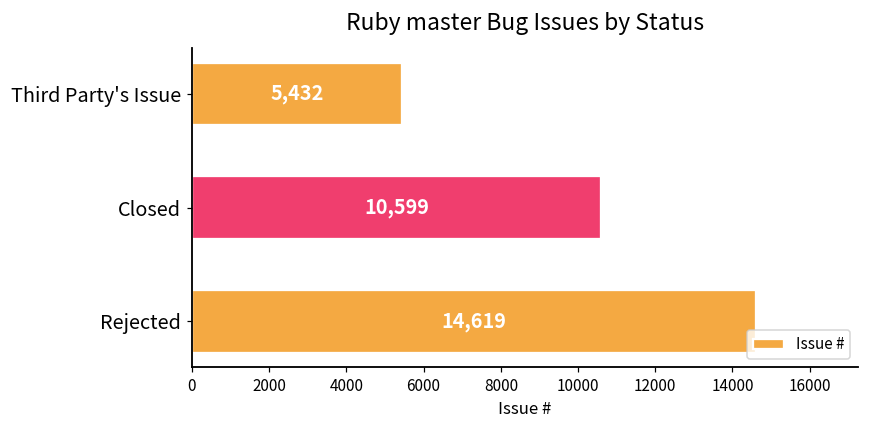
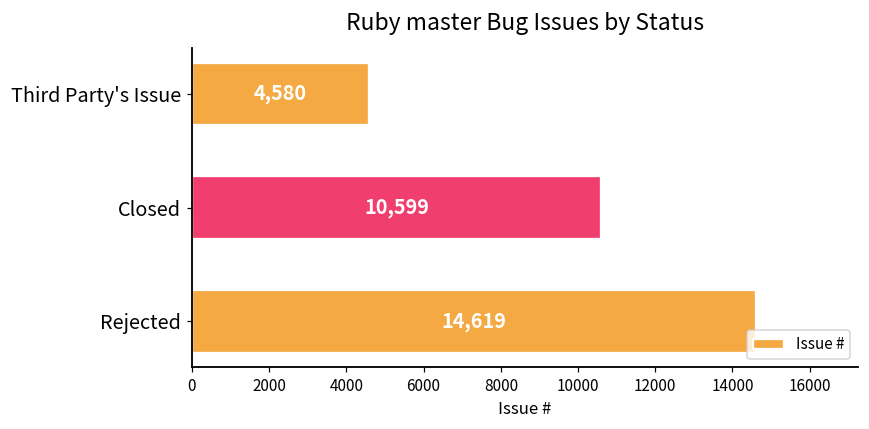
  {
-   "Third Party's Issue": "5,432",
+   "Third Party's Issue": "4,580",
    "Closed": "10,599",
    "Rejected": "14,619"
  }
